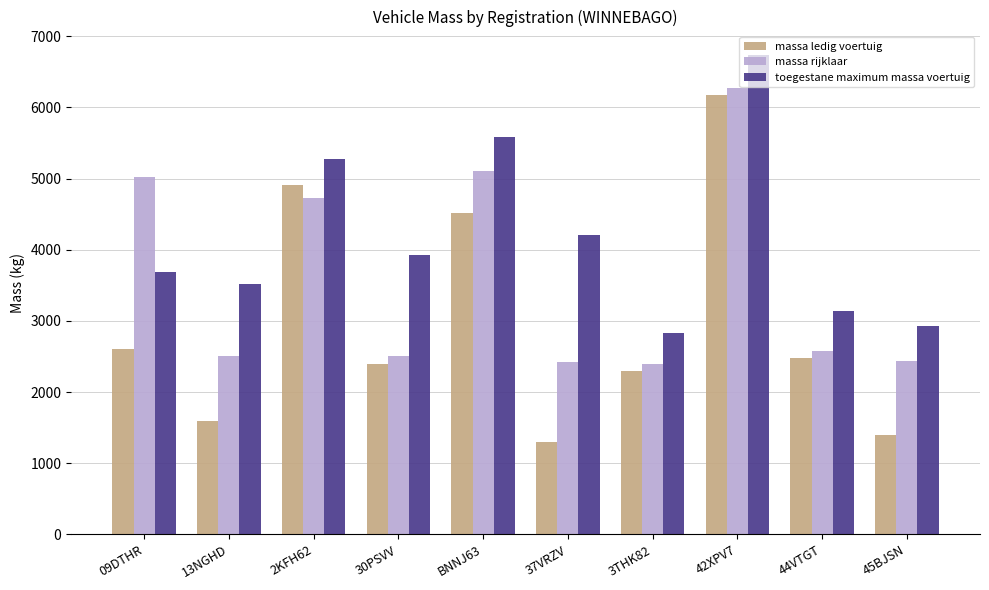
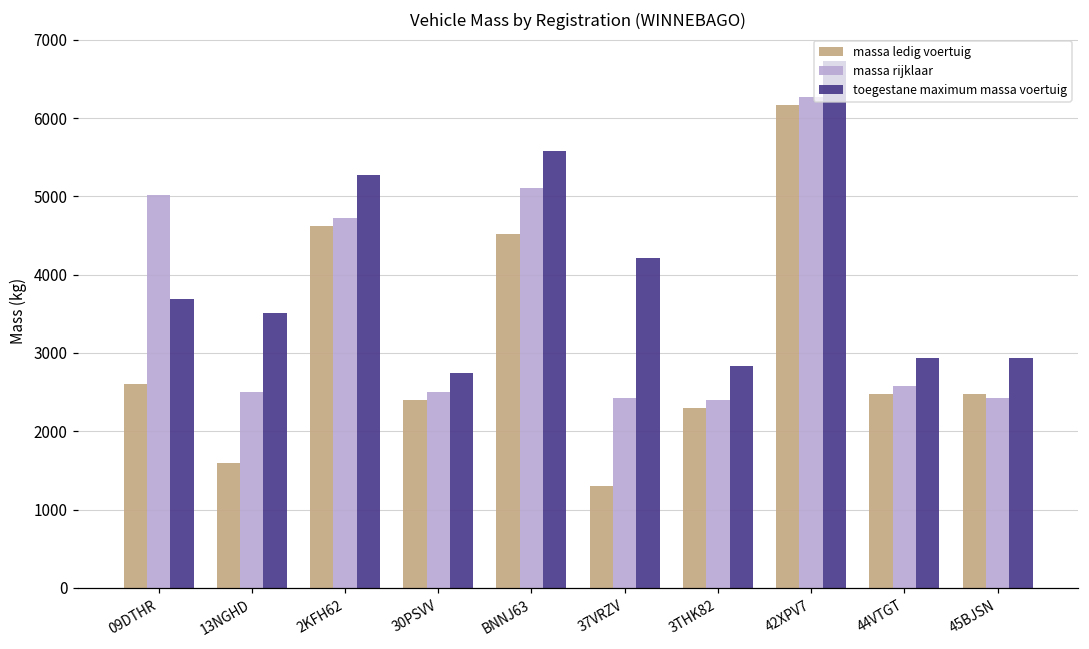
  {
    "massa ledig voertuig": {
      "09DTHR": 2600,
      "13NGHD": 1600,
-     "2KFH62": 4900,
+     "2KFH62": 4600,
      "30PSVV": 2400,
      "BNNJ63": 4500,
      "37VRZV": 1300,
      "3THK82": 2300,
      "42XPV7": 6200,
      "44VTGT": 2500,
-     "45BJSN": 1400
+     "45BJSN": 2500
    },
    "massa rijklaar": {
      "09DTHR": 5000,
      "13NGHD": 2500,
      "2KFH62": 4700,
      "30PSVV": 2500,
      "BNNJ63": 5100,
      "37VRZV": 2400,
      "3THK82": 2400,
      "42XPV7": 6300,
      "44VTGT": 2600,
      "45BJSN": 2400
    },
    "toegestane maximum massa voertuig": {
      "09DTHR": 3700,
      "13NGHD": 3500,
      "2KFH62": 5300,
-     "30PSVV": 3900,
+     "30PSVV": 2700,
      "BNNJ63": 5600,
      "37VRZV": 4200,
      "3THK82": 2800,
-     "44VTGT": 3100,
+     "44VTGT": 2900,
      "45BJSN": 2900
    }
  }
